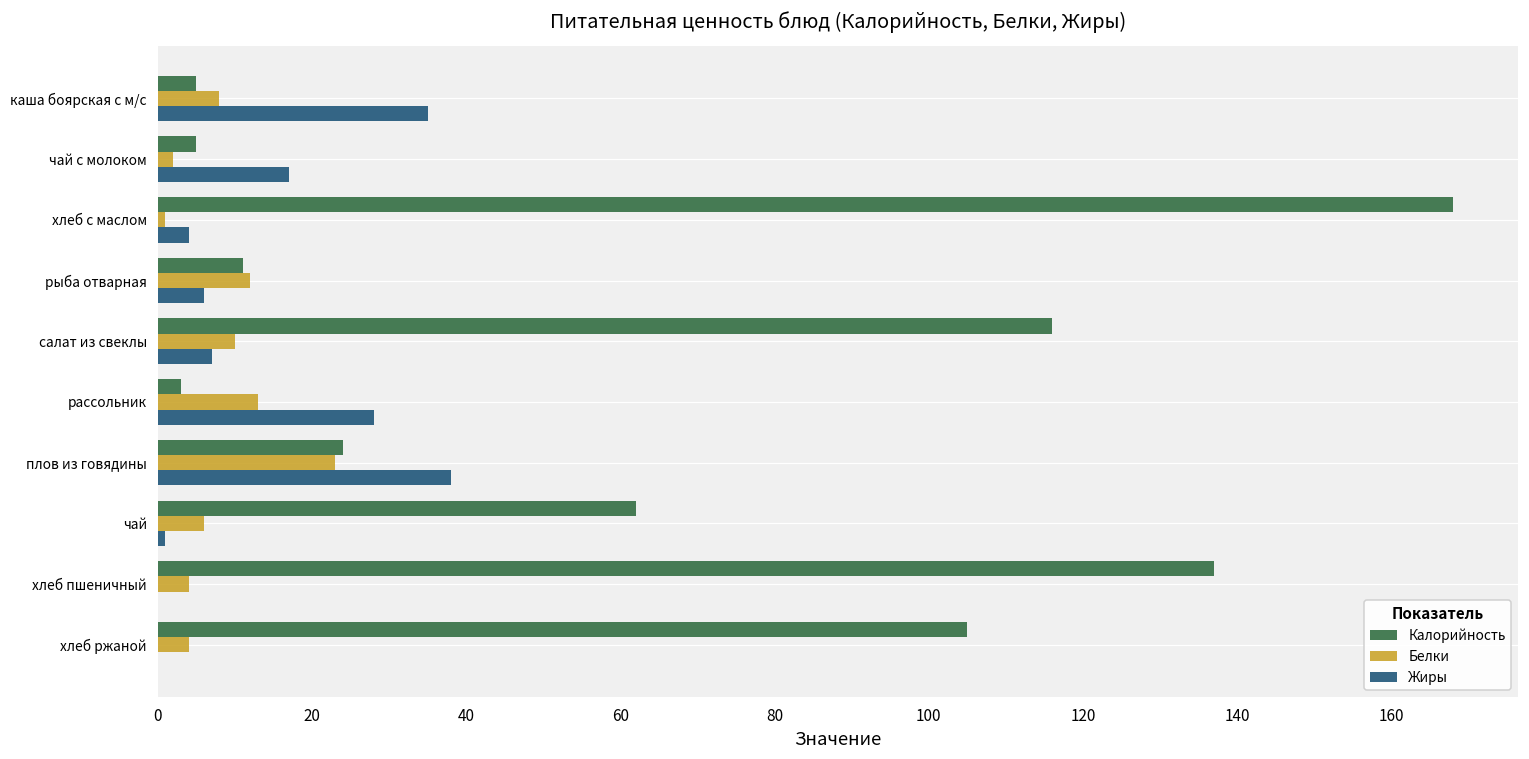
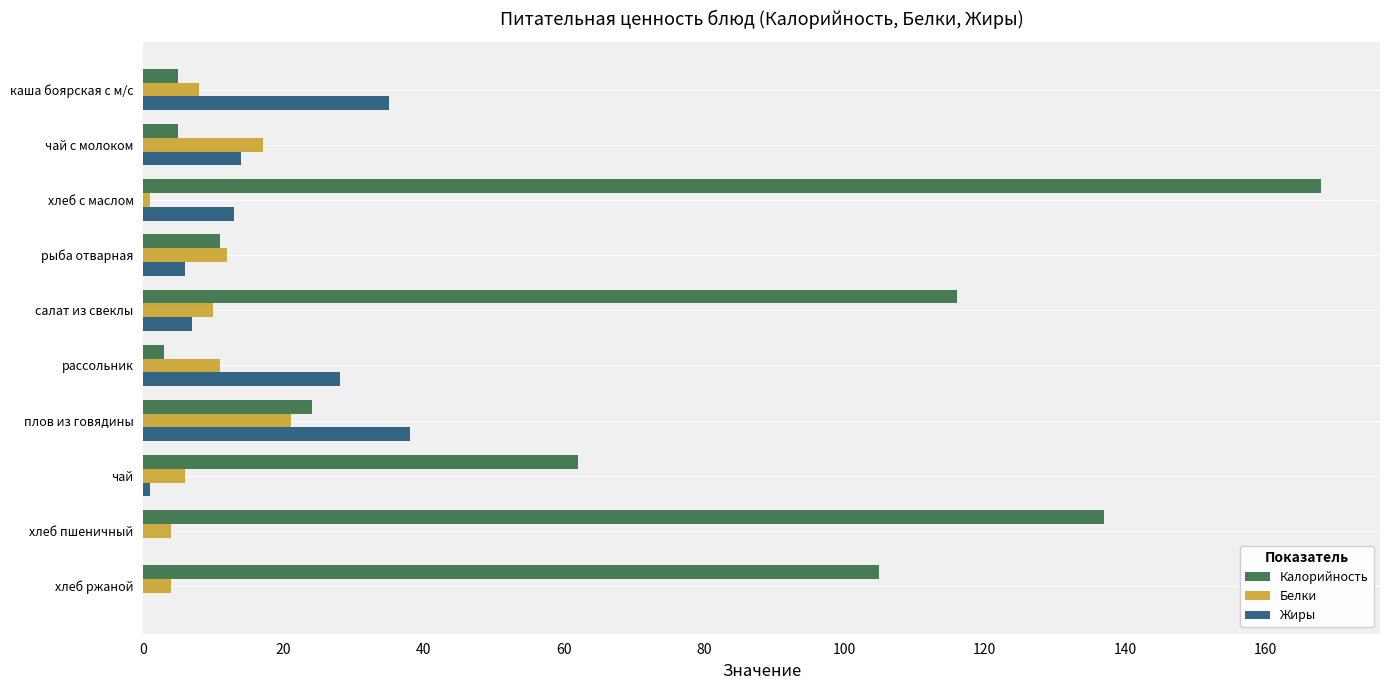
  {
    "Калорийность": {
      "каша боярская с м/с": 5,
      "чай с молоком": 5,
      "хлеб с маслом": 168,
      "рыба отварная": 11,
      "салат из свеклы": 116,
      "рассольник": 3,
      "плов из говядины": 24,
      "чай": 62,
      "хлеб пшеничный": 137,
      "хлеб ржаной": 105
    },
    "Белки": {
      "каша боярская с м/с": 8,
-     "чай с молоком": 2,
+     "чай с молоком": 17,
      "хлеб с маслом": 1,
      "рыба отварная": 12,
      "салат из свеклы": 10,
-     "рассольник": 13,
-     "плов из говядины": 23,
+     "рассольник": 11,
+     "плов из говядины": 21,
      "чай": 6,
      "хлеб пшеничный": 4,
      "хлеб ржаной": 4
    },
    "Жиры": {
      "каша боярская с м/с": 35,
-     "чай с молоком": 17,
-     "хлеб с маслом": 4,
+     "чай с молоком": 14,
+     "хлеб с маслом": 13,
      "рыба отварная": 6,
      "салат из свеклы": 7,
      "рассольник": 28,
      "плов из говядины": 38,
      "чай": 1,
      "хлеб пшеничный": 0,
      "хлеб ржаной": 0
    }
  }
